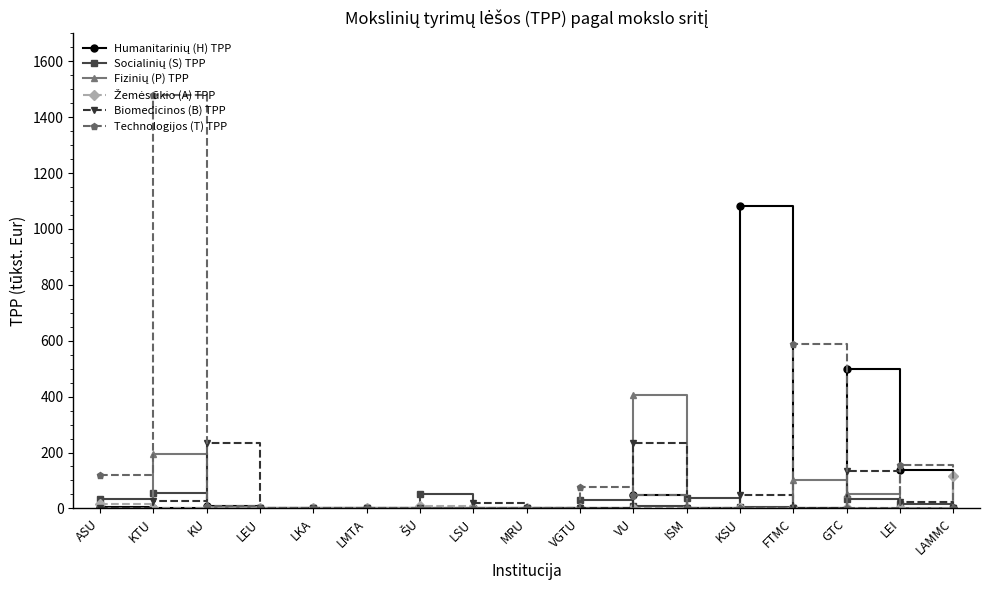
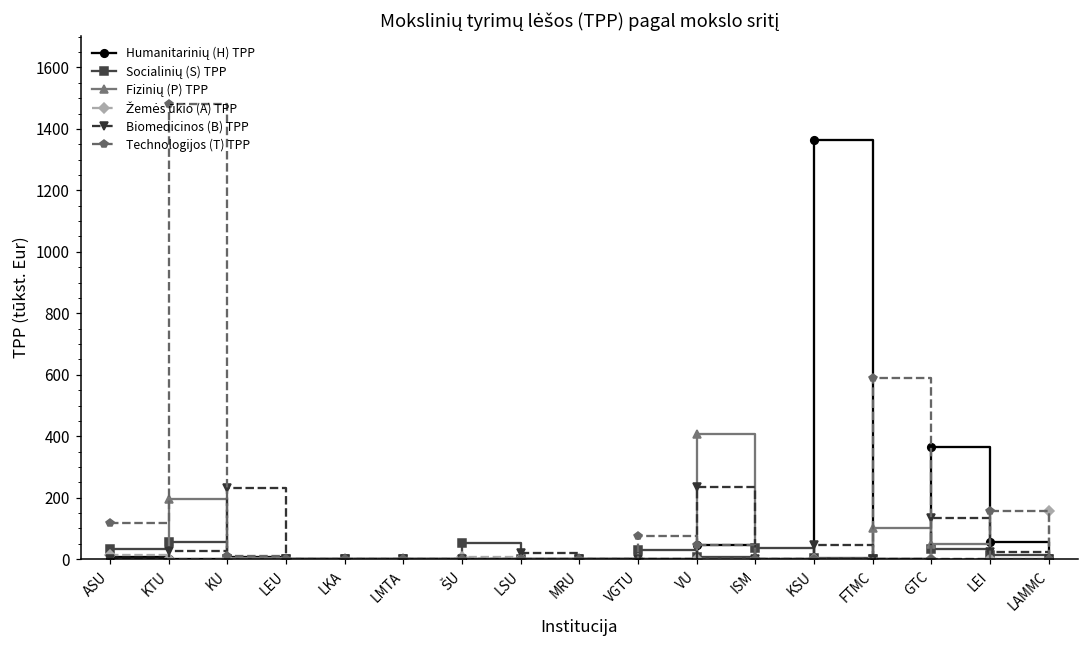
  {
    "Humanitarinių (H) TPP": {
-     "KSU": 1080,
-     "GTC": 500,
-     "LEI": 140
+     "KSU": 1360,
+     "GTC": 370,
+     "LEI": 60
    },
    "Žemės ūkio (A) TPP": {
-     "LAMMC": 120
+     "LAMMC": 160
    }
  }
